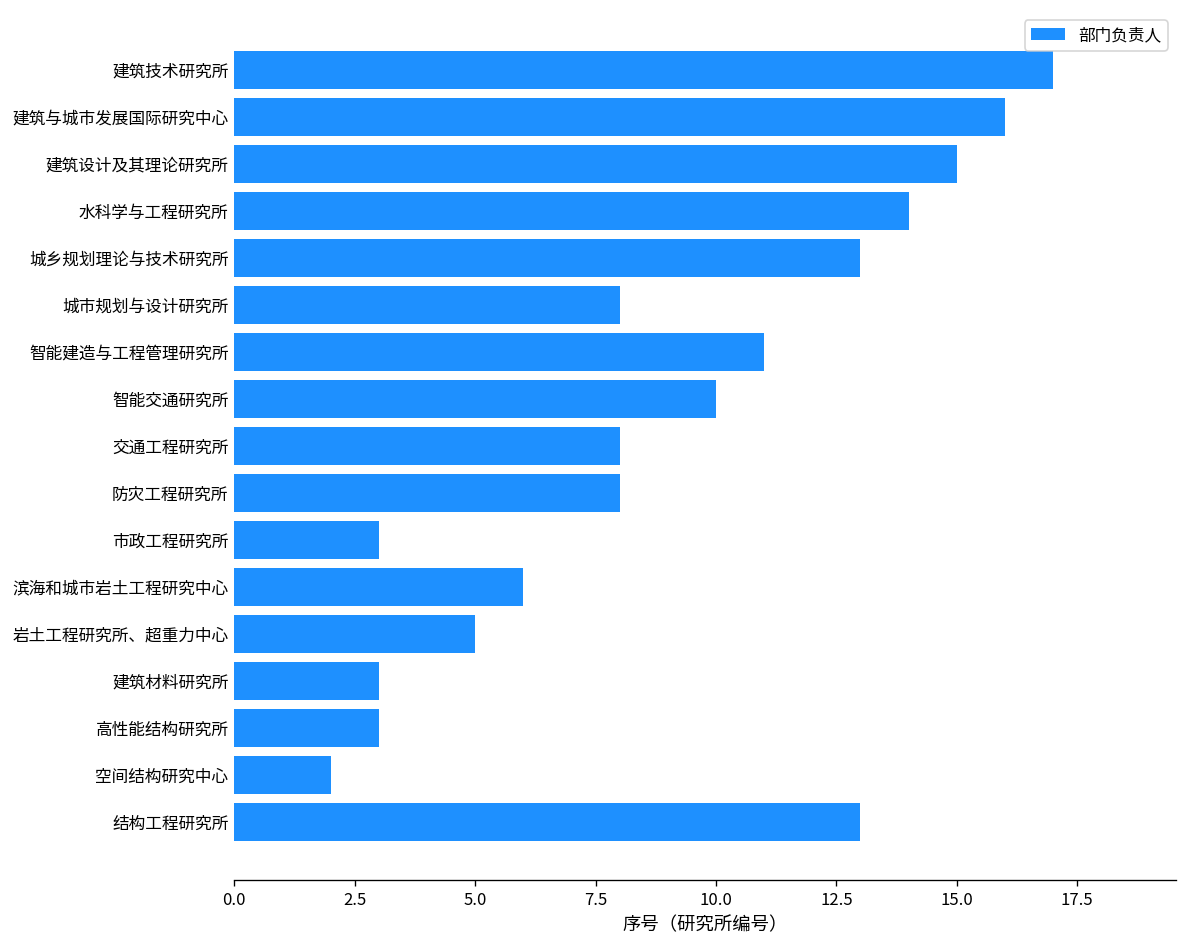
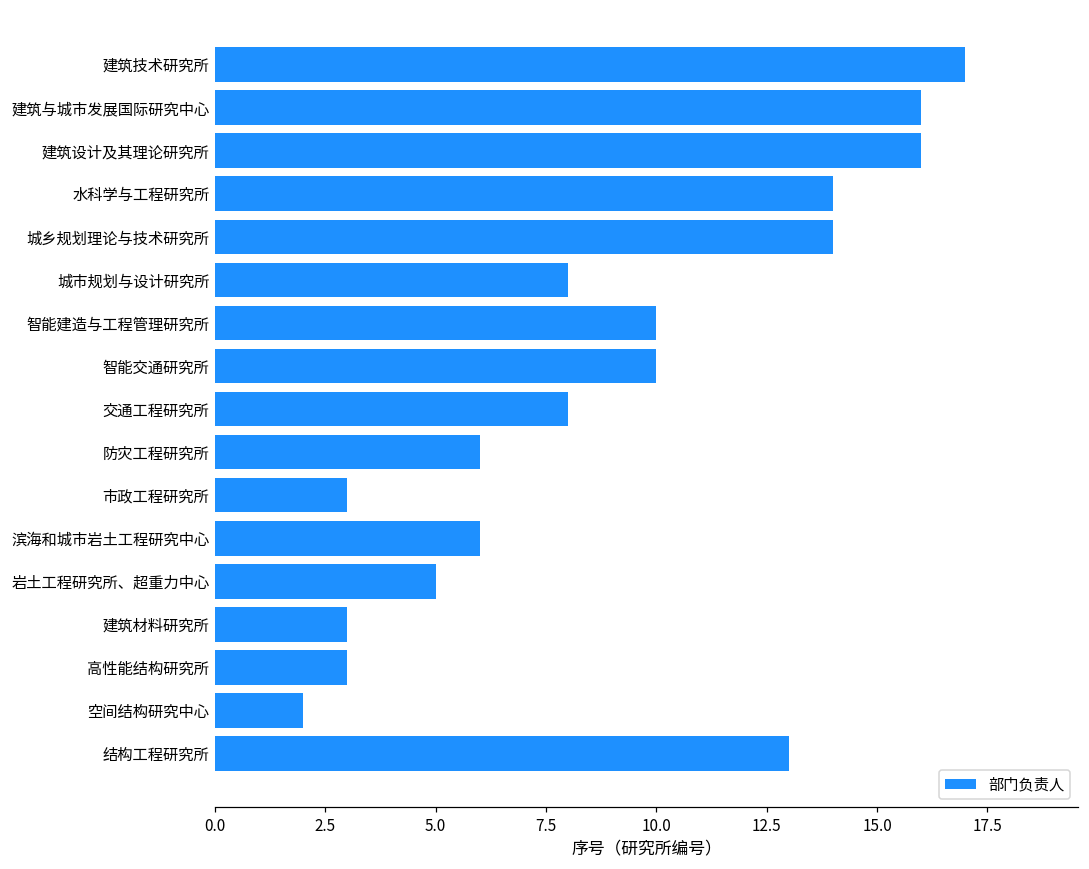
  {
    "建筑技术研究所": 17,
    "建筑与城市发展国际研究中心": 16,
-   "建筑设计及其理论研究所": 15,
+   "建筑设计及其理论研究所": 16,
    "水科学与工程研究所": 14,
-   "城乡规划理论与技术研究所": 13,
+   "城乡规划理论与技术研究所": 14,
    "城市规划与设计研究所": 8,
-   "智能建造与工程管理研究所": 11,
+   "智能建造与工程管理研究所": 10,
    "智能交通研究所": 10,
    "交通工程研究所": 8,
-   "防灾工程研究所": 8,
+   "防灾工程研究所": 6,
    "市政工程研究所": 3,
    "滨海和城市岩土工程研究中心": 6,
    "岩土工程研究所、超重力中心": 5,
    "建筑材料研究所": 3,
    "高性能结构研究所": 3,
    "空间结构研究中心": 2,
    "结构工程研究所": 13
  }
